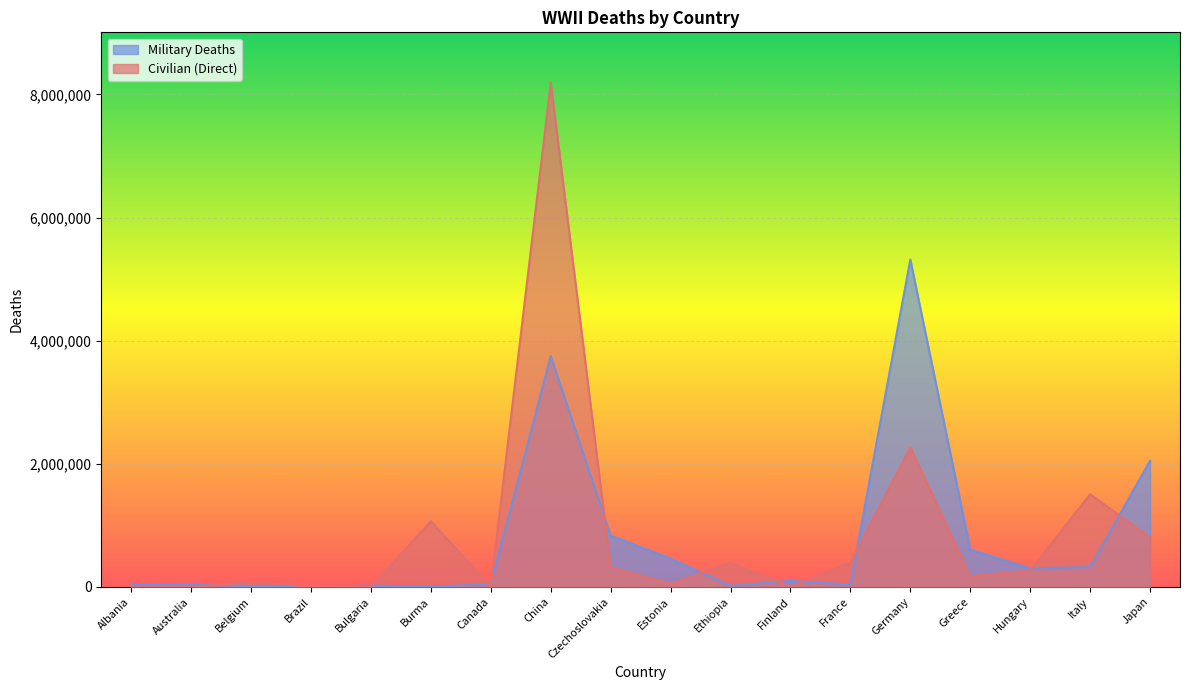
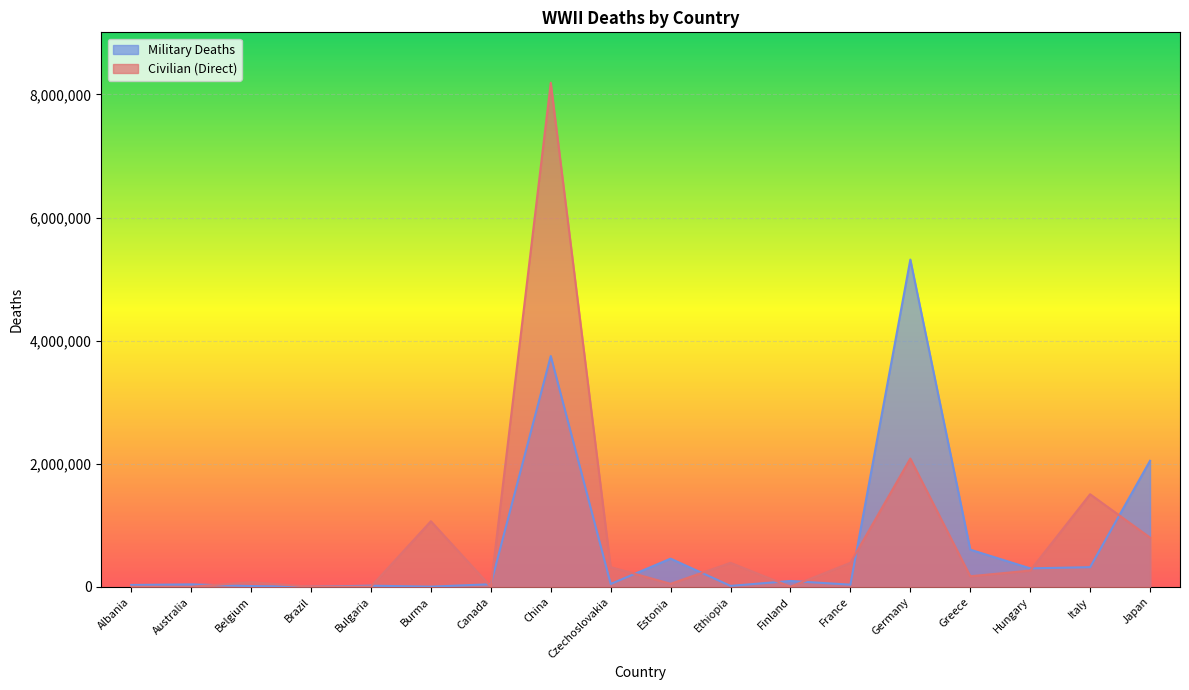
  {
    "Military Deaths": {
      "Belgium": "0",
      "Burma": "0",
      "China": "3,800,000",
-     "Czechoslovakia": "800,000",
+     "Czechoslovakia": "0",
      "Estonia": "500,000",
      "Ethiopia": "0",
      "Finland": "100,000",
      "France": "0",
      "Germany": "5,300,000",
      "Greece": "600,000",
      "Italy": "300,000",
      "Japan": "2,000,000"
    },
    "Civilian (Direct)": {
      "Belgium": "100,000",
      "Burma": "1,100,000",
      "China": "8,200,000",
      "Czechoslovakia": "300,000",
      "Estonia": "0",
      "Ethiopia": "400,000",
      "Finland": "0",
      "France": "400,000",
-     "Germany": "2,300,000",
+     "Germany": "2,100,000",
      "Greece": "200,000",
      "Italy": "1,500,000",
      "Japan": "800,000"
    }
  }
